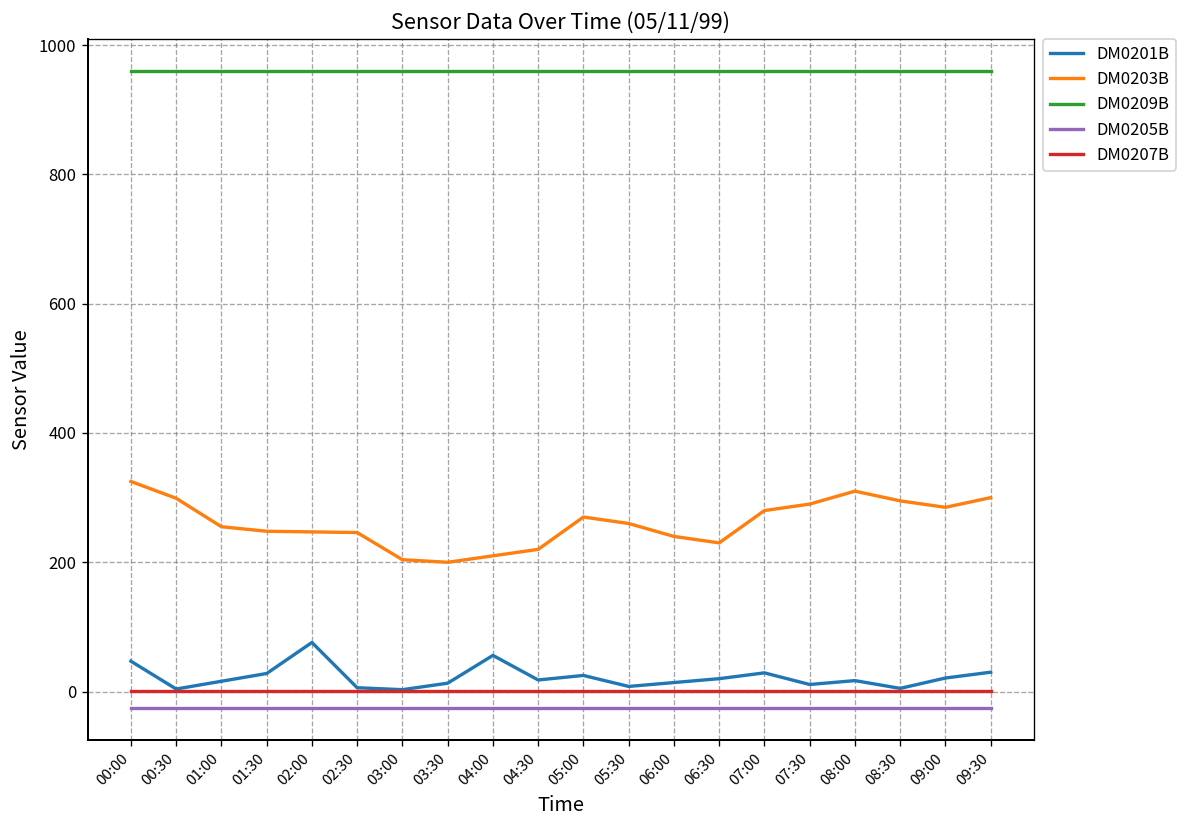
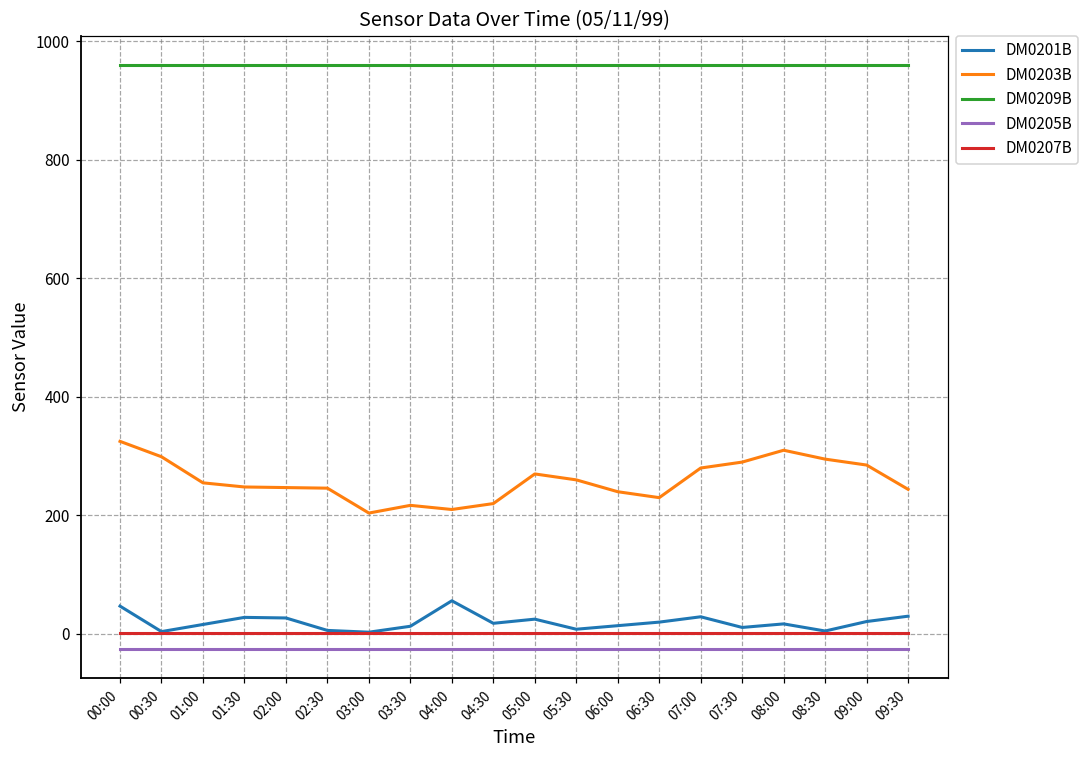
  {
    "DM0201B": {
      "00:00": 50,
      "01:00": 20,
      "01:30": 30,
-     "02:00": 80,
+     "02:00": 30,
      "02:30": 10,
      "03:30": 10,
      "04:00": 60,
      "04:30": 20,
      "05:00": 30,
      "05:30": 10,
      "06:00": 10,
      "06:30": 20,
      "07:00": 30,
      "07:30": 10,
      "08:00": 20,
      "09:00": 20,
      "09:30": 30
    },
    "DM0203B": {
      "00:00": 330,
      "00:30": 300,
      "01:00": 260,
      "01:30": 250,
      "02:00": 250,
      "02:30": 250,
      "03:00": 200,
-     "03:30": 200,
+     "03:30": 220,
      "04:00": 210,
      "04:30": 220,
      "05:00": 270,
      "05:30": 260,
      "06:00": 240,
      "06:30": 230,
      "07:00": 280,
      "07:30": 290,
      "08:00": 310,
      "08:30": 300,
      "09:00": 290,
-     "09:30": 300
+     "09:30": 240
    },
    "DM0209B": {
      "00:00": 960,
      "00:30": 960,
      "01:00": 960,
      "01:30": 960,
      "02:00": 960,
      "02:30": 960,
      "03:00": 960,
      "03:30": 960,
      "04:00": 960,
      "04:30": 960,
      "05:00": 960,
      "05:30": 960,
      "06:00": 960,
      "06:30": 960,
      "07:00": 960,
      "07:30": 960,
      "08:00": 960,
      "08:30": 960,
      "09:00": 960,
      "09:30": 960
    },
    "DM0205B": {
      "00:00": -30,
      "00:30": -30,
      "01:00": -30,
      "01:30": -30,
      "02:00": -30,
      "02:30": -30,
      "03:00": -30,
      "03:30": -30,
      "04:00": -30,
      "04:30": -30,
      "05:00": -30,
      "05:30": -30,
      "06:00": -30,
      "06:30": -30,
      "07:00": -30,
      "07:30": -30,
      "08:00": -30,
      "08:30": -30,
      "09:00": -30,
      "09:30": -30
    },
    "DM0207B": {
      "00:00": 0,
      "01:00": 0,
      "01:30": 0,
      "02:00": 0,
      "02:30": 0,
      "03:30": 0,
      "04:00": 0,
      "04:30": 0,
      "05:00": 0,
      "05:30": 0,
      "06:00": 0,
      "06:30": 0,
      "07:00": 0,
      "07:30": 0,
      "08:00": 0,
      "09:00": 0,
      "09:30": 0
    }
  }
